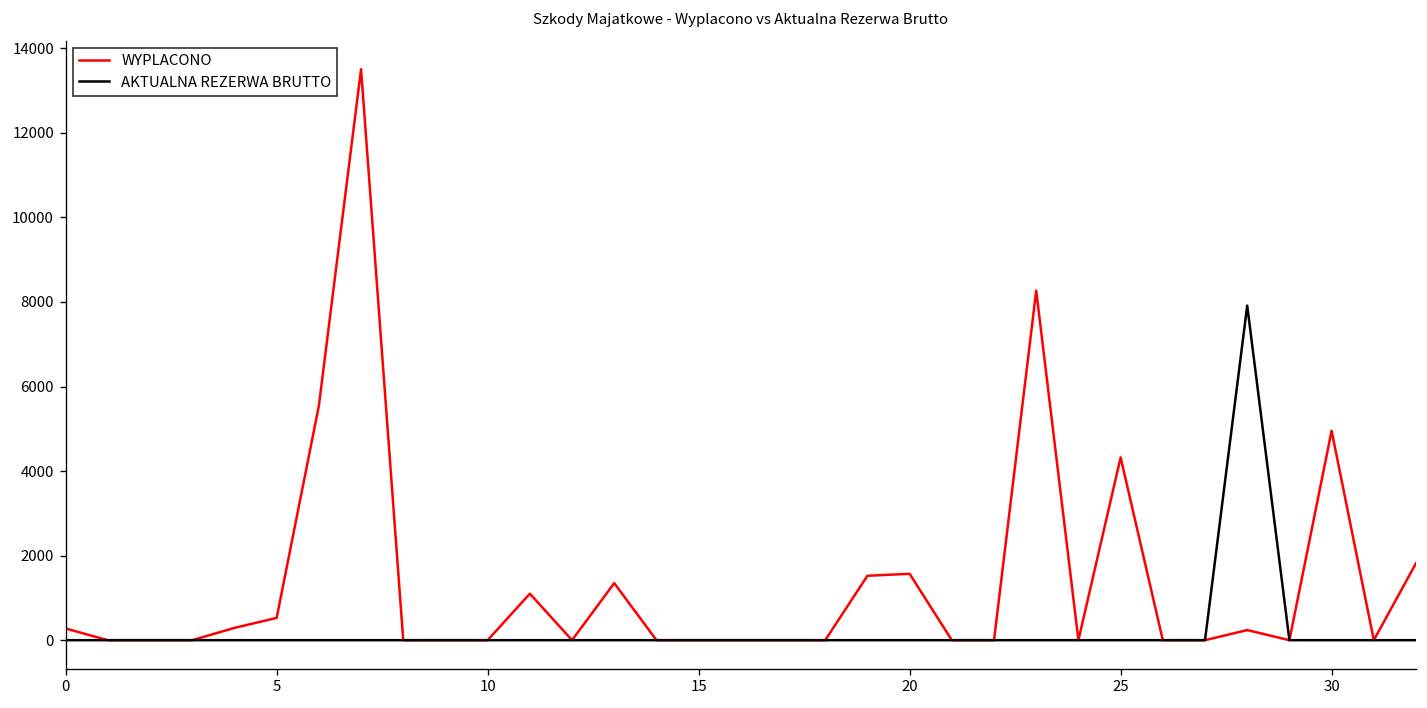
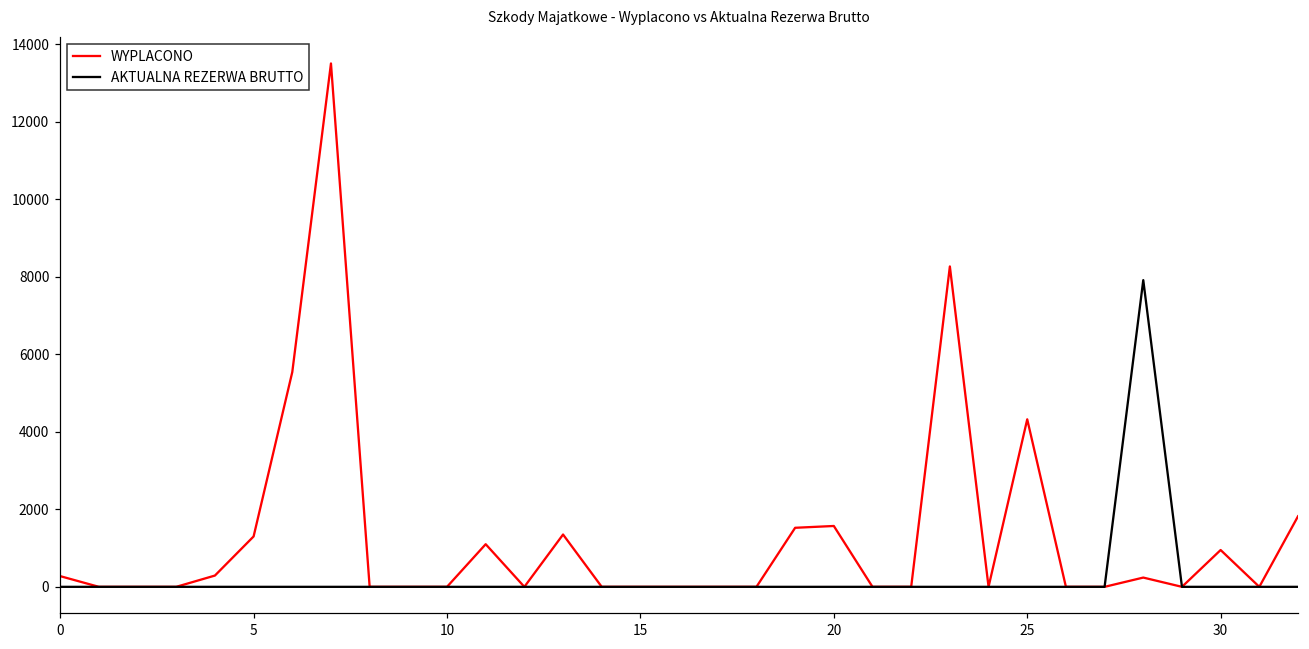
  {
    "WYPLACONO": {
      "0": 300,
-     "5": 500,
+     "5": 1300,
      "20": 1600,
      "25": 4300,
-     "30": 5000
+     "30": 1000
    },
    "AKTUALNA REZERWA BRUTTO": {
      "0": 0,
      "5": 0,
      "20": 0,
      "25": 0,
      "30": 0
    }
  }
